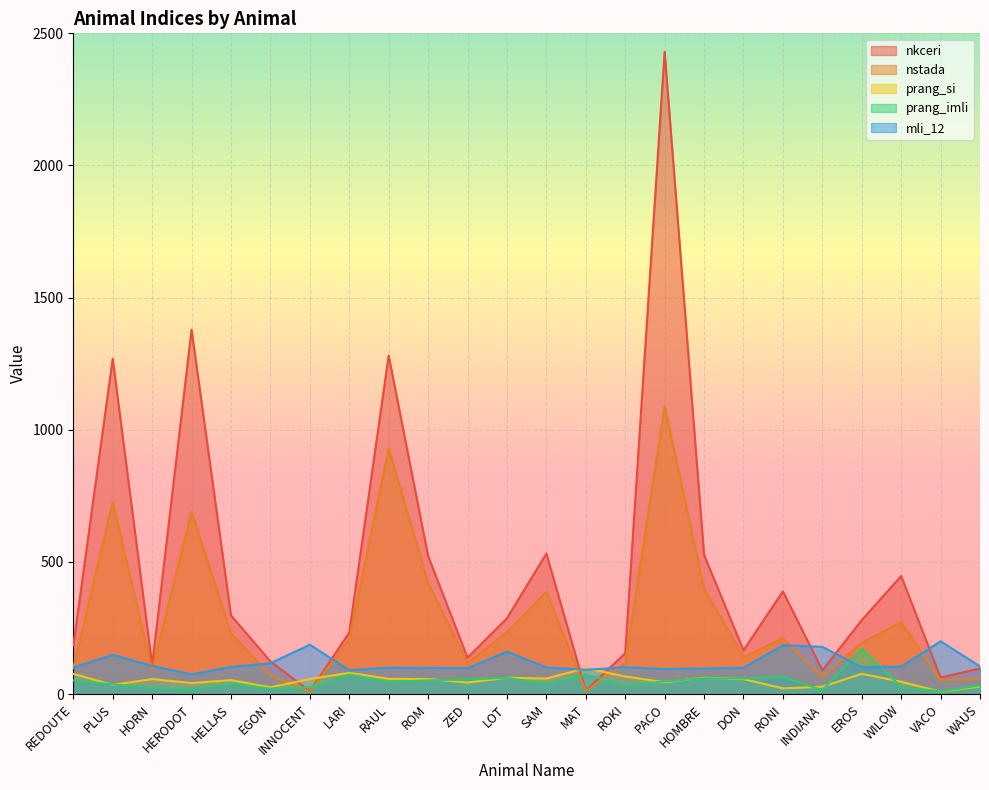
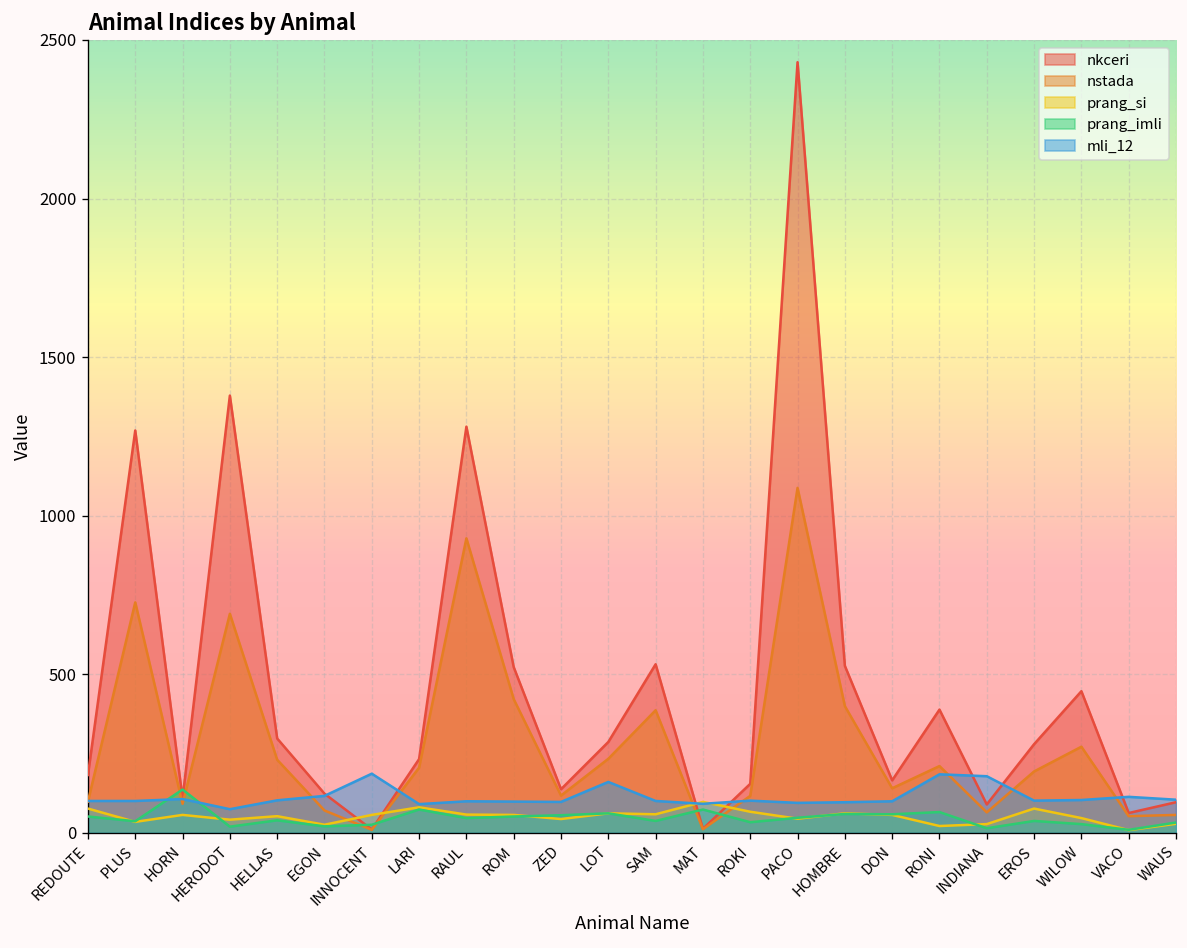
  {
    "prang_imli": {
      "REDOUTE": 50,
-     "HORN": 20,
+     "HORN": 140,
      "HERODOT": 20,
      "HELLAS": 40,
      "INNOCENT": 30,
      "RAUL": 50,
      "ZED": 60,
      "SAM": 40,
      "MAT": 70,
      "ROKI": 30,
      "RONI": 70,
      "INDIANA": 20,
-     "EROS": 170,
+     "EROS": 40,
      "WILOW": 30
    },
    "mli_12": {
-     "PLUS": 150,
+     "PLUS": 100,
      "HERODOT": 80,
      "HELLAS": 100,
      "INNOCENT": 190,
      "LARI": 90,
      "RAUL": 100,
      "ROM": 100,
      "ZED": 100,
      "LOT": 160,
      "SAM": 100,
      "ROKI": 100,
      "PACO": 100,
      "HOMBRE": 100,
      "DON": 100,
      "RONI": 190,
      "INDIANA": 180,
      "EROS": 100,
      "WILOW": 100,
-     "VACO": 200
+     "VACO": 110
    }
  }
